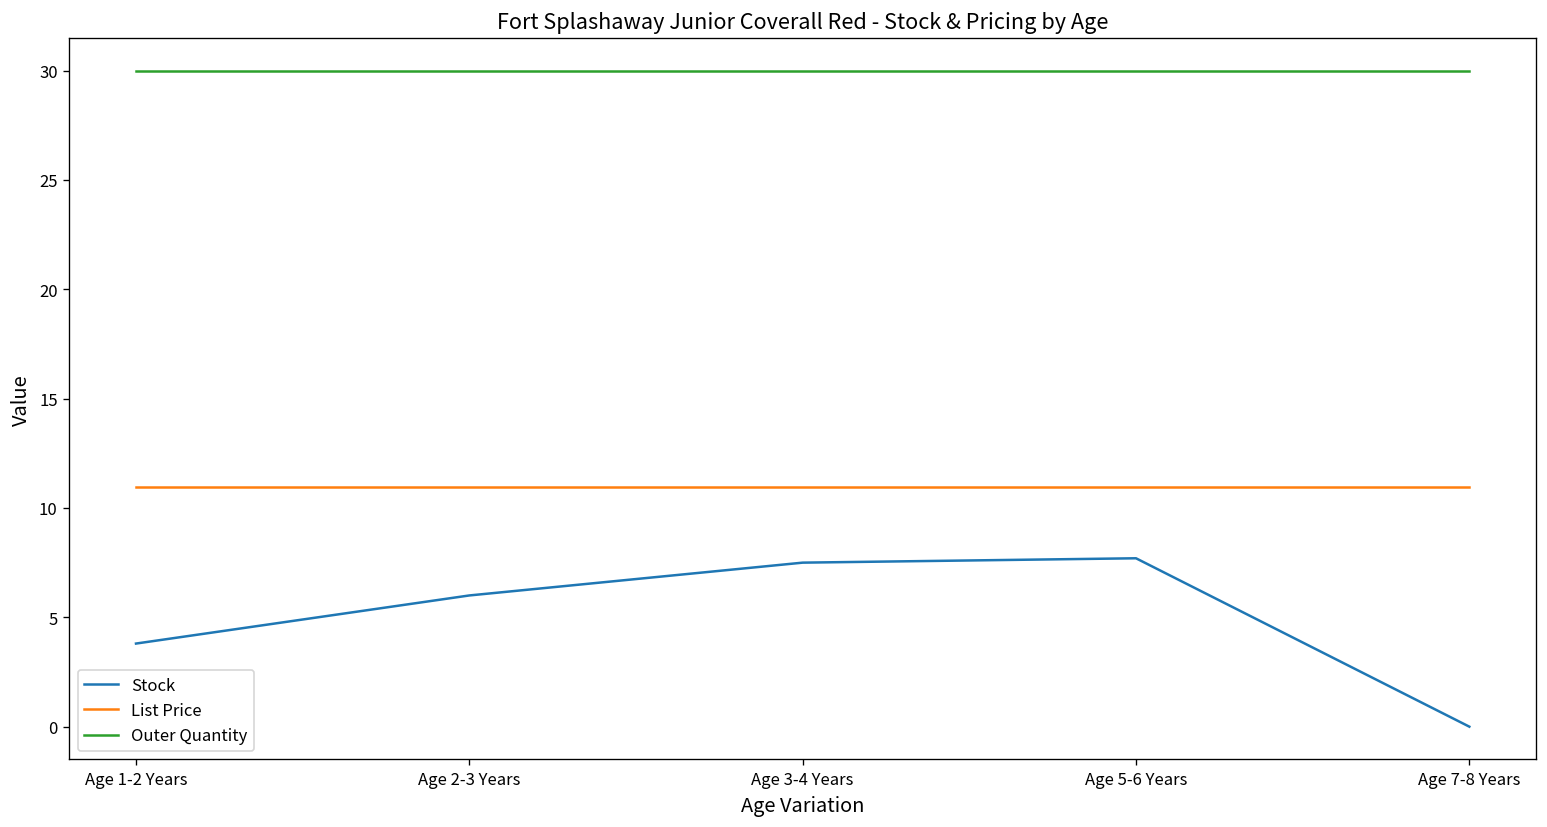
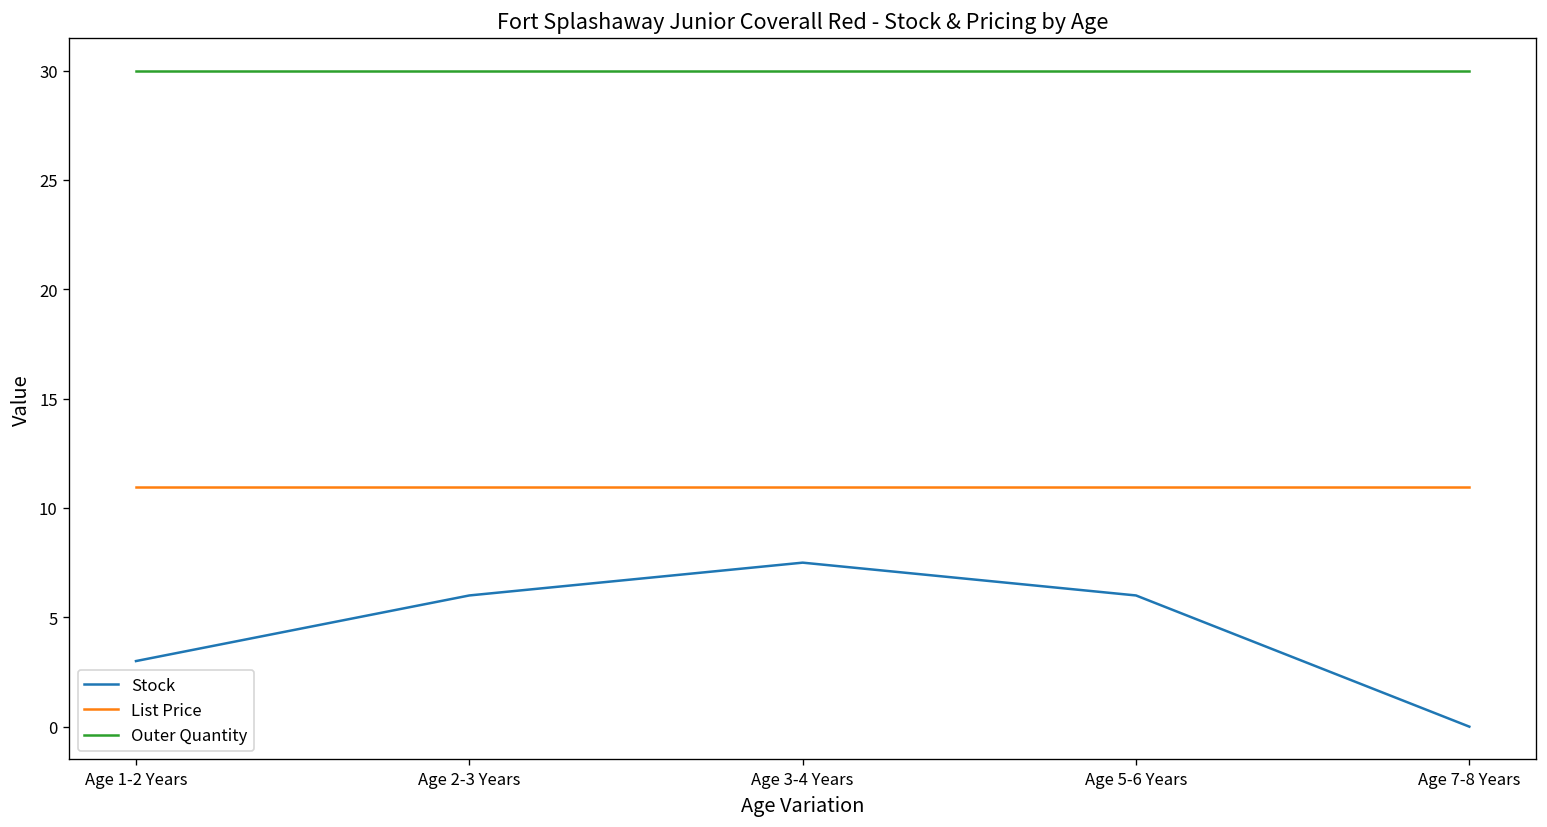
  {
    "Stock": {
-     "Age 1-2 Years": 3.8,
+     "Age 1-2 Years": 3.0,
      "Age 2-3 Years": 6.0,
      "Age 3-4 Years": 7.5,
-     "Age 5-6 Years": 7.7,
+     "Age 5-6 Years": 6.0,
      "Age 7-8 Years": 0.0
    },
    "List Price": {
      "Age 1-2 Years": 11.0,
      "Age 2-3 Years": 11.0,
      "Age 3-4 Years": 11.0,
      "Age 5-6 Years": 11.0,
      "Age 7-8 Years": 11.0
    },
    "Outer Quantity": {
      "Age 1-2 Years": 30.0,
      "Age 2-3 Years": 30.0,
      "Age 3-4 Years": 30.0,
      "Age 5-6 Years": 30.0,
      "Age 7-8 Years": 30.0
    }
  }
